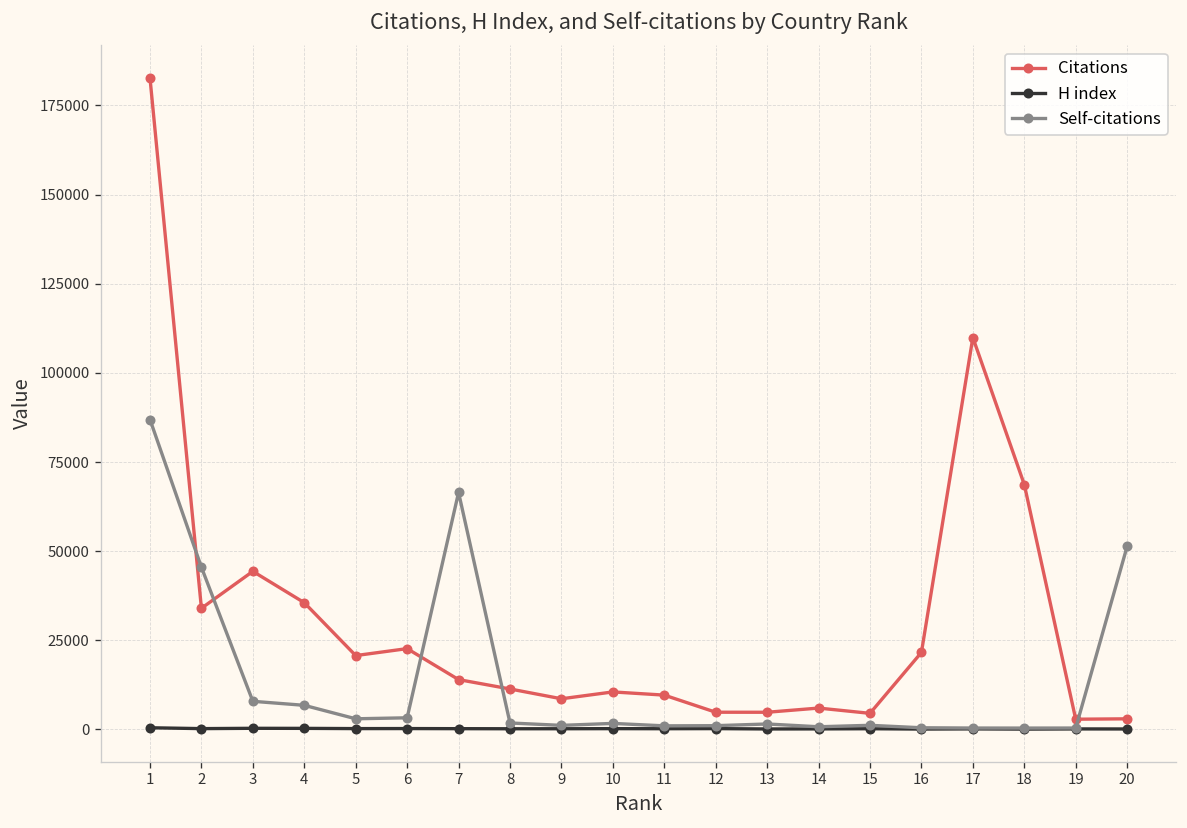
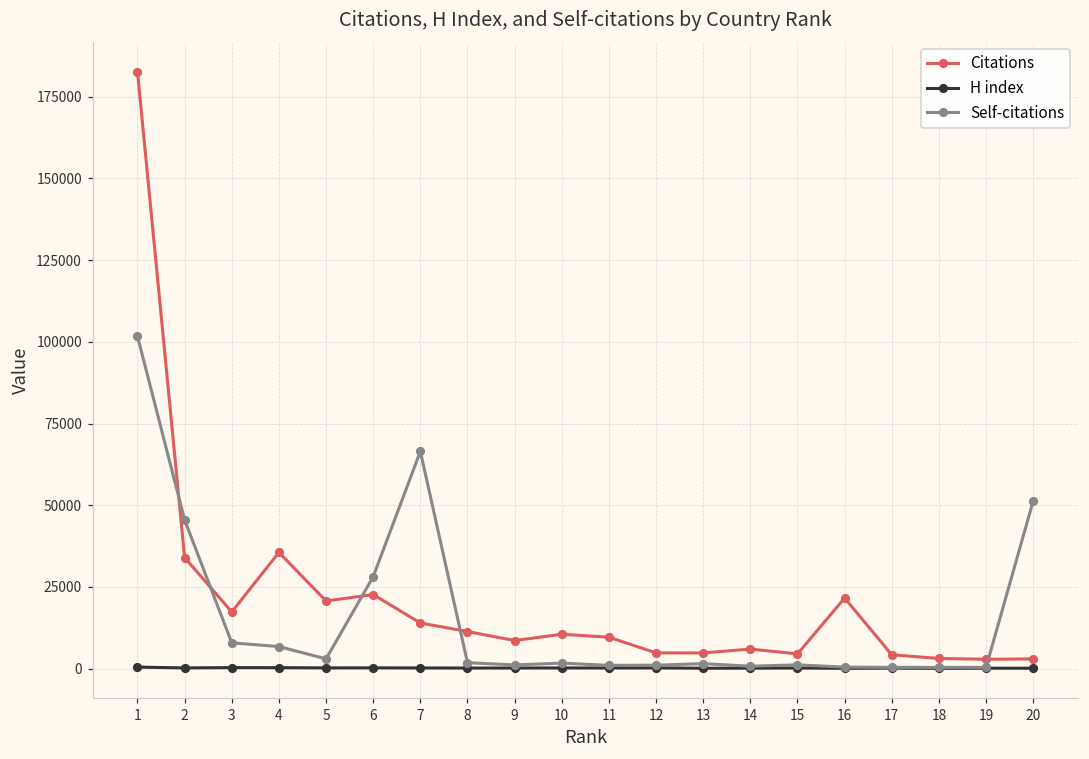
  {
    "Citations": {
      "1": 183000,
      "2": 34000,
-     "3": 44000,
+     "3": 17000,
      "4": 36000,
      "5": 21000,
      "6": 23000,
      "7": 14000,
      "8": 11000,
      "9": 9000,
      "10": 11000,
      "11": 10000,
      "12": 5000,
      "13": 5000,
      "14": 6000,
      "15": 5000,
      "16": 22000,
-     "17": 110000,
-     "18": 69000,
+     "17": 4000,
+     "18": 3000,
      "19": 3000,
      "20": 3000
    },
    "H index": {
      "1": 0,
      "2": 0,
      "3": 0,
      "4": 0,
      "5": 0,
      "6": 0,
      "7": 0,
      "8": 0,
      "9": 0,
      "10": 0,
      "13": 0,
      "15": 0,
      "20": 0
    },
    "Self-citations": {
-     "1": 87000,
+     "1": 102000,
      "2": 45000,
      "3": 8000,
      "4": 7000,
      "5": 3000,
-     "6": 3000,
+     "6": 28000,
      "7": 66000,
      "8": 2000,
      "9": 1000,
      "10": 2000,
      "13": 2000,
      "15": 1000,
      "20": 51000
    }
  }
